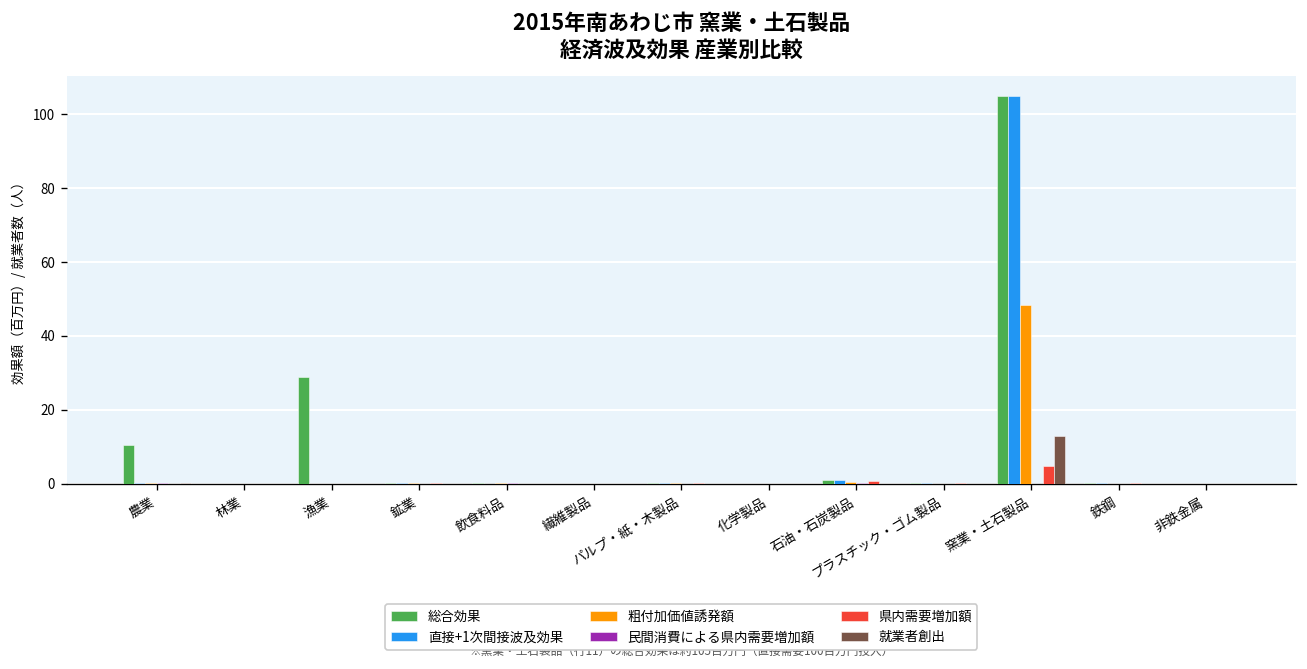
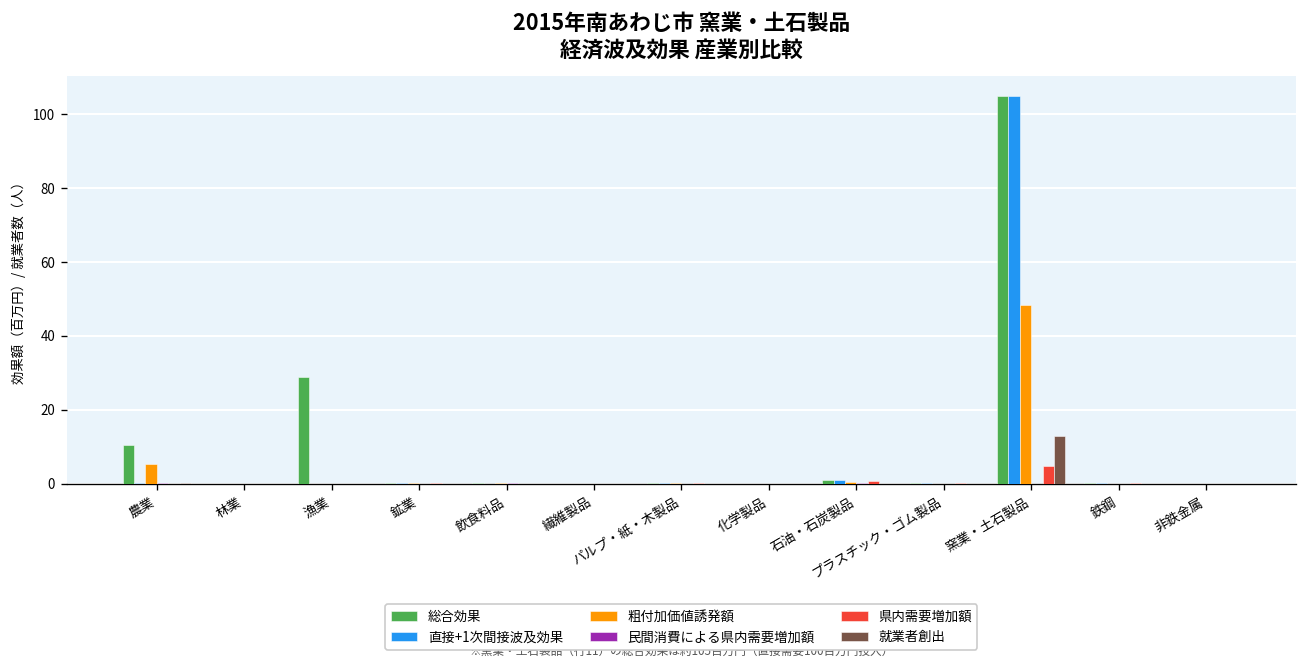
  {
    "総合効果": {
      "農業": 10,
      "漁業": 29,
      "繊維製品": 0,
      "化学製品": 0,
      "石油・石炭製品": 1,
      "窯業・土石製品": 105
    },
    "直接+1次間接波及効果": {
      "繊維製品": 0,
      "化学製品": 0,
      "石油・石炭製品": 1,
      "窯業・土石製品": 105
    },
    "粗付加価値誘発額": {
-     "農業": 0,
+     "農業": 5,
      "繊維製品": 0,
      "化学製品": 0,
      "窯業・土石製品": 48
    },
    "民間消費による県内需要増加額": {
      "鉱業": 0,
      "繊維製品": 0,
      "化学製品": 0,
      "鉄鋼": 0
    },
    "県内需要増加額": {
      "林業": 0,
      "漁業": 0,
      "繊維製品": 0,
      "化学製品": 0,
      "窯業・土石製品": 5
    },
    "就業者創出": {
      "林業": 0,
      "漁業": 0,
      "鉱業": 0,
      "飲食料品": 0,
      "繊維製品": 0,
      "パルプ・紙・木製品": 0,
      "化学製品": 0,
      "石油・石炭製品": 0,
      "プラスチック・ゴム製品": 0,
      "窯業・土石製品": 13,
      "鉄鋼": 0,
      "非鉄金属": 0
    }
  }
